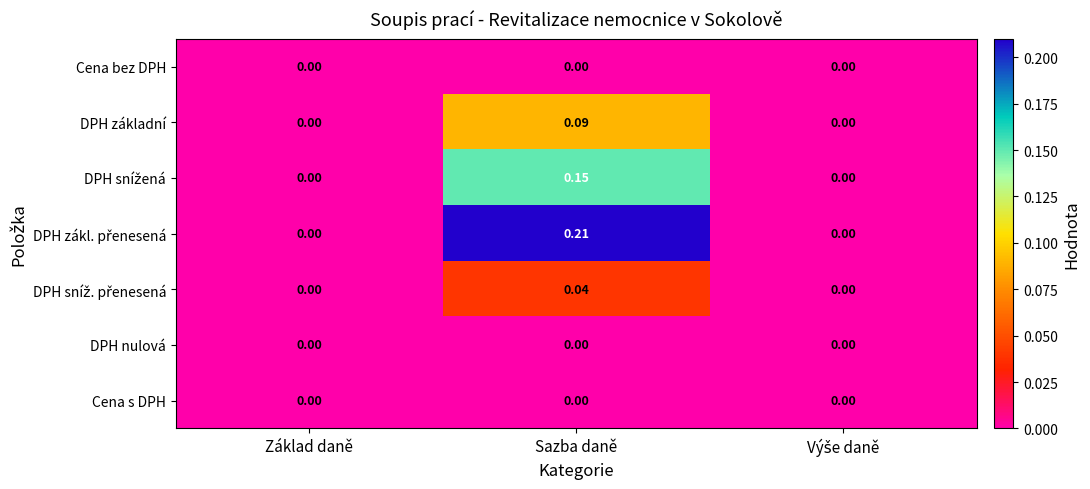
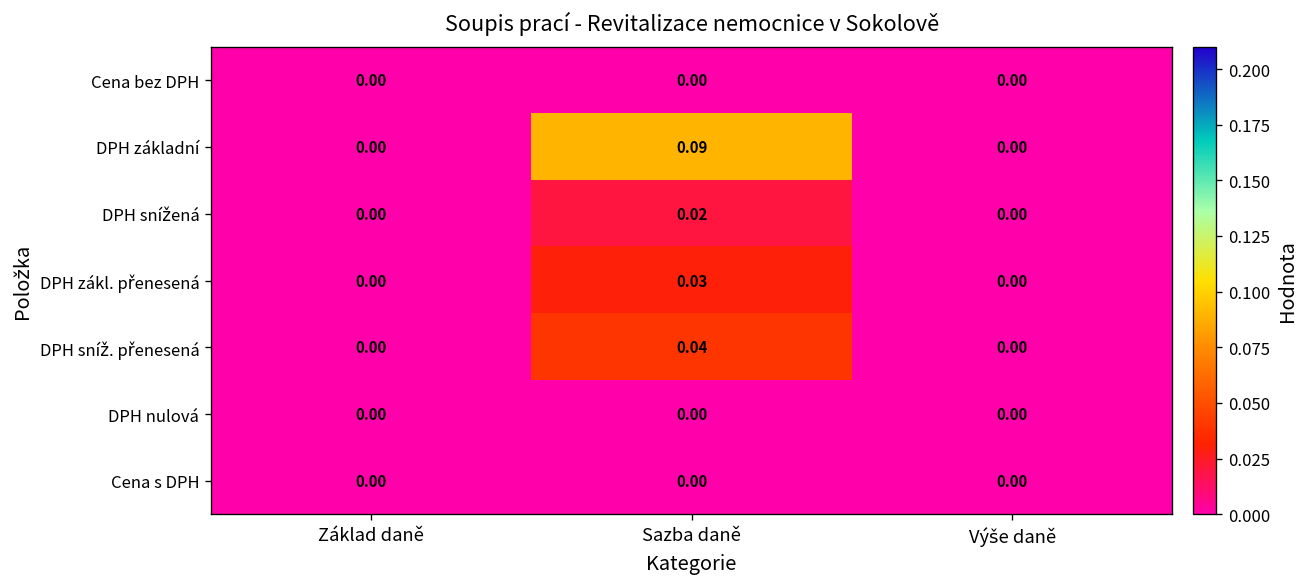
  {
    "Cena bez DPH": {
      "Základ daně": 0.00,
      "Sazba daně": 0.00,
      "Výše daně": 0.00
    },
    "DPH základní": {
      "Základ daně": 0.00,
      "Sazba daně": 0.09,
      "Výše daně": 0.00
    },
    "DPH snížená": {
      "Základ daně": 0.00,
-     "Sazba daně": 0.15,
+     "Sazba daně": 0.02,
      "Výše daně": 0.00
    },
    "DPH zákl. přenesená": {
      "Základ daně": 0.00,
-     "Sazba daně": 0.21,
+     "Sazba daně": 0.03,
      "Výše daně": 0.00
    },
    "DPH sníž. přenesená": {
      "Základ daně": 0.00,
      "Sazba daně": 0.04,
      "Výše daně": 0.00
    },
    "DPH nulová": {
      "Základ daně": 0.00,
      "Sazba daně": 0.00,
      "Výše daně": 0.00
    },
    "Cena s DPH": {
      "Základ daně": 0.00,
      "Sazba daně": 0.00,
      "Výše daně": 0.00
    }
  }
